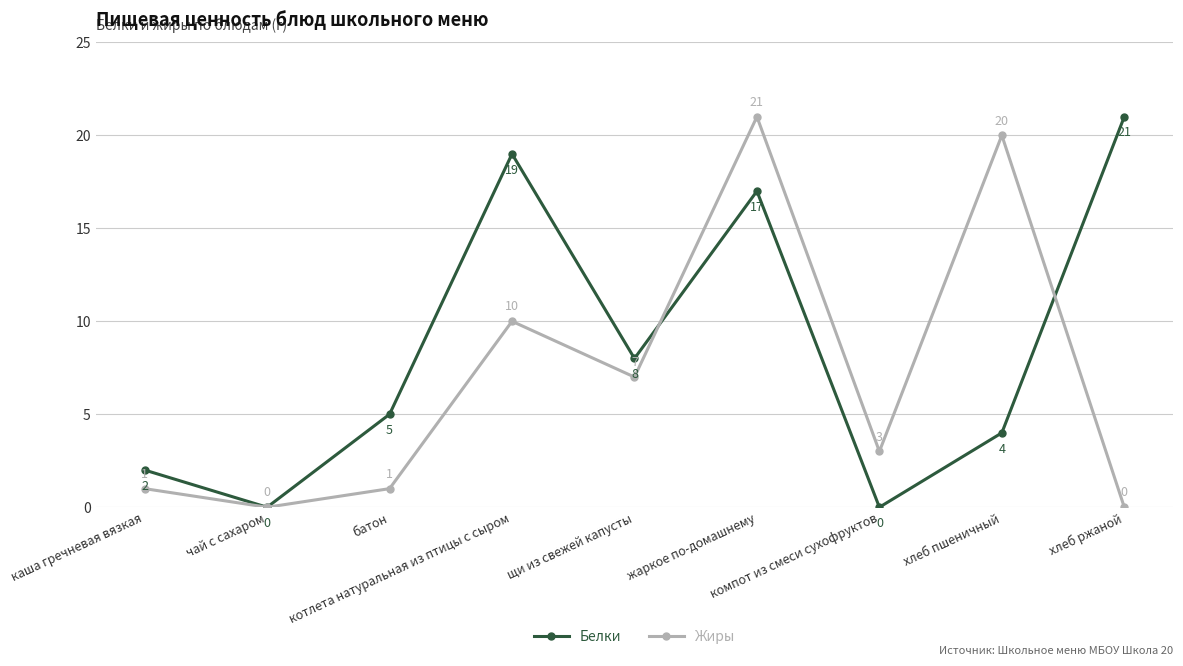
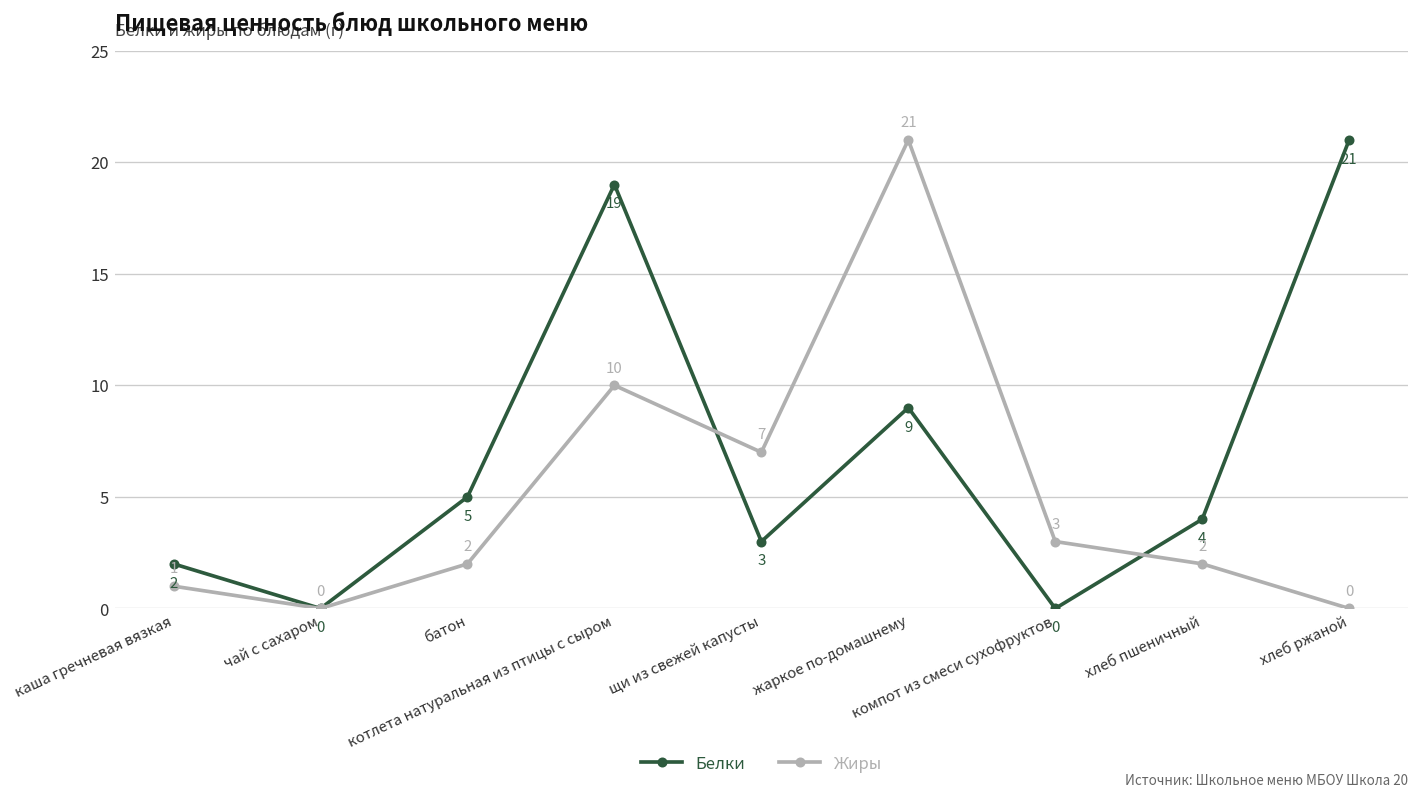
  {
    "Белки": {
      "батон": 5,
      "котлета натуральная из птицы с сыром": 19,
-     "щи из свежей капусты": 8,
-     "жаркое по-домашнему": 17,
+     "щи из свежей капусты": 3,
+     "жаркое по-домашнему": 9,
      "компот из смеси сухофруктов": 0,
      "хлеб ржаной": 21
    },
    "Жиры": {
-     "батон": 1,
+     "батон": 2,
      "котлета натуральная из птицы с сыром": 10,
      "щи из свежей капусты": 7,
      "жаркое по-домашнему": 21,
      "компот из смеси сухофруктов": 3,
-     "хлеб пшеничный": 20,
+     "хлеб пшеничный": 2,
      "хлеб ржаной": 0
    }
  }
